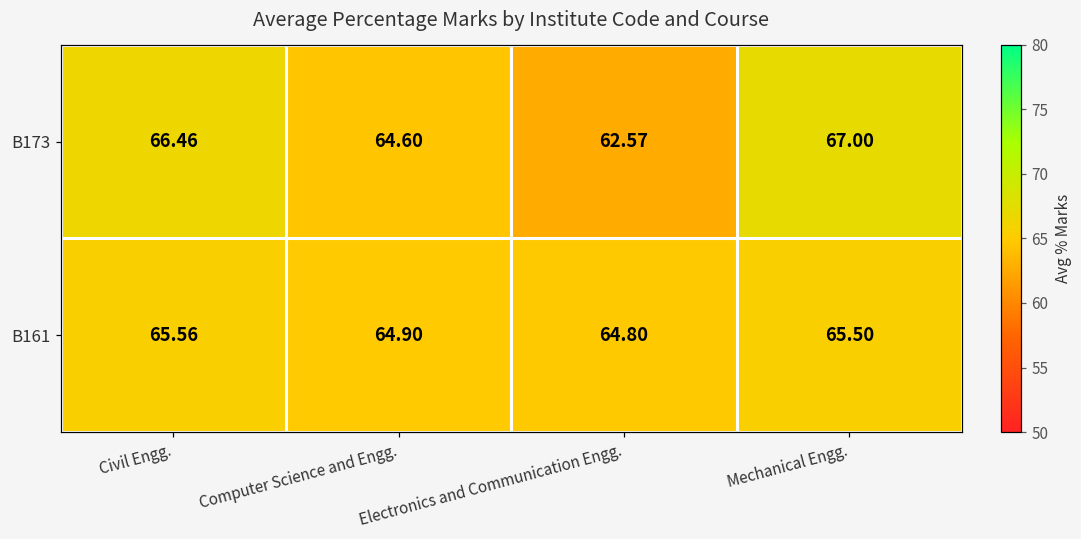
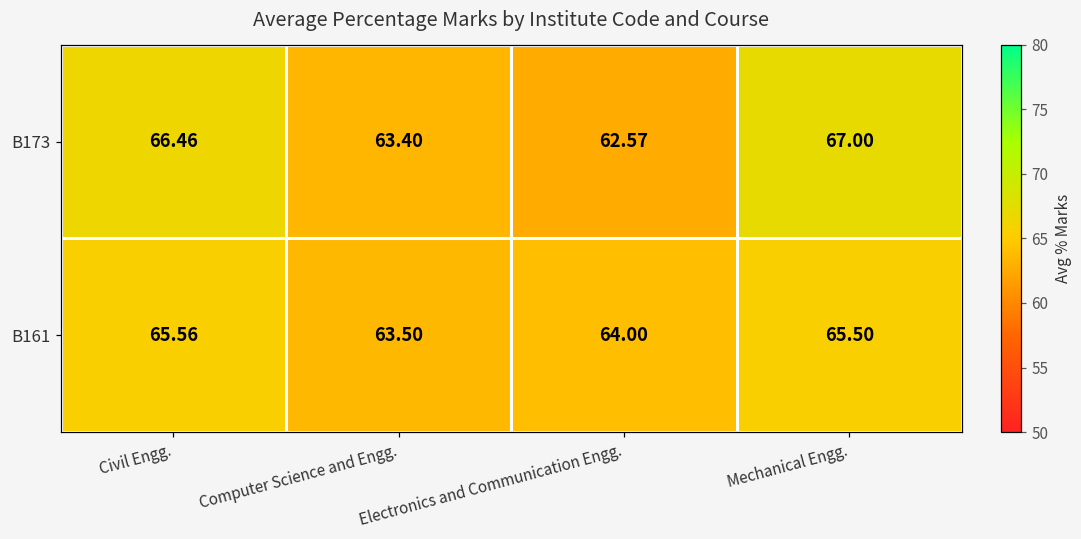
  {
    "B173": {
      "Civil Engg.": 66.46,
-     "Computer Science and Engg.": 64.60,
+     "Computer Science and Engg.": 63.40,
      "Electronics and Communication Engg.": 62.57,
      "Mechanical Engg.": 67.00
    },
    "B161": {
      "Civil Engg.": 65.56,
-     "Computer Science and Engg.": 64.90,
-     "Electronics and Communication Engg.": 64.80,
+     "Computer Science and Engg.": 63.50,
+     "Electronics and Communication Engg.": 64.00,
      "Mechanical Engg.": 65.50
    }
  }
